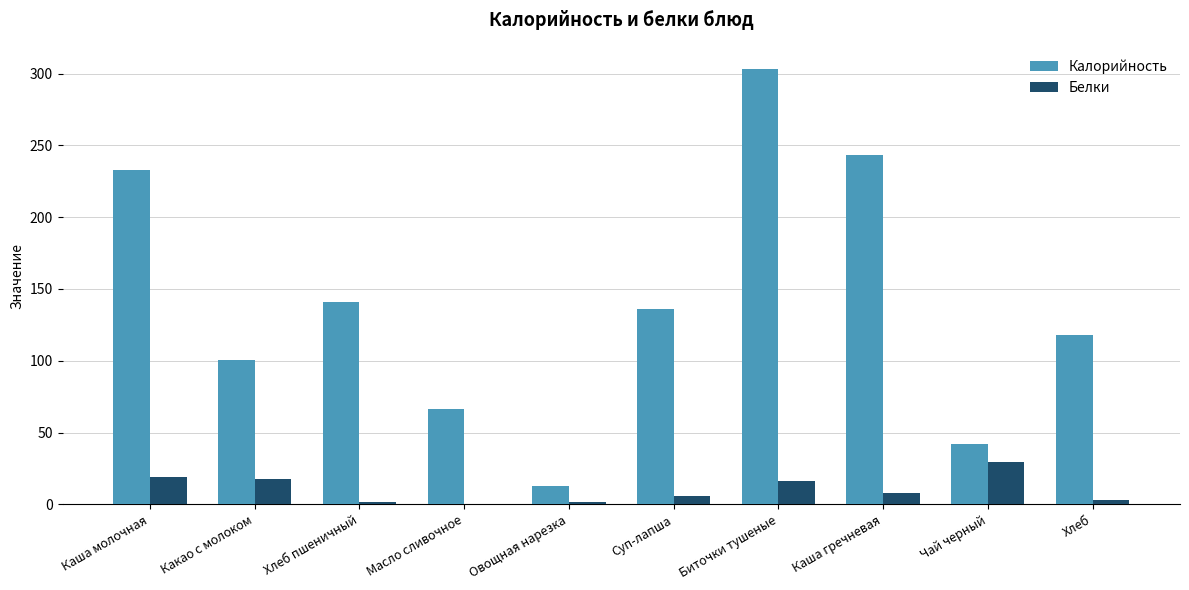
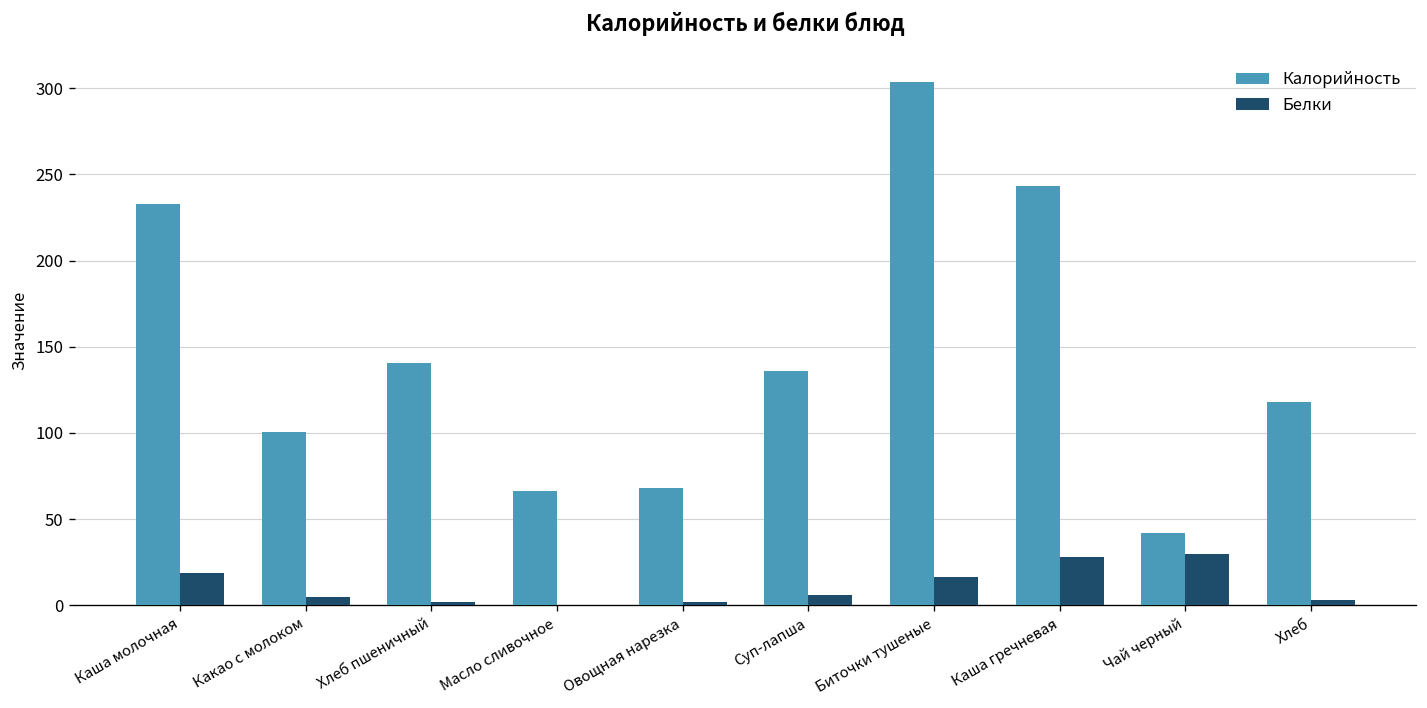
  {
    "Калорийность": {
      "Каша молочная": 233,
      "Какао с молоком": 100,
      "Хлеб пшеничный": 141,
      "Масло сливочное": 66,
-     "Овощная нарезка": 13,
+     "Овощная нарезка": 68,
      "Суп-лапша": 136,
      "Биточки тушеные": 303,
      "Каша гречневая": 243,
      "Чай черный": 42,
      "Хлеб": 118
    },
    "Белки": {
      "Каша молочная": 19,
-     "Какао с молоком": 18,
+     "Какао с молоком": 5,
      "Хлеб пшеничный": 2,
      "Овощная нарезка": 2,
      "Суп-лапша": 6,
      "Биточки тушеные": 17,
-     "Каша гречневая": 8,
+     "Каша гречневая": 28,
      "Чай черный": 30,
      "Хлеб": 3
    }
  }
